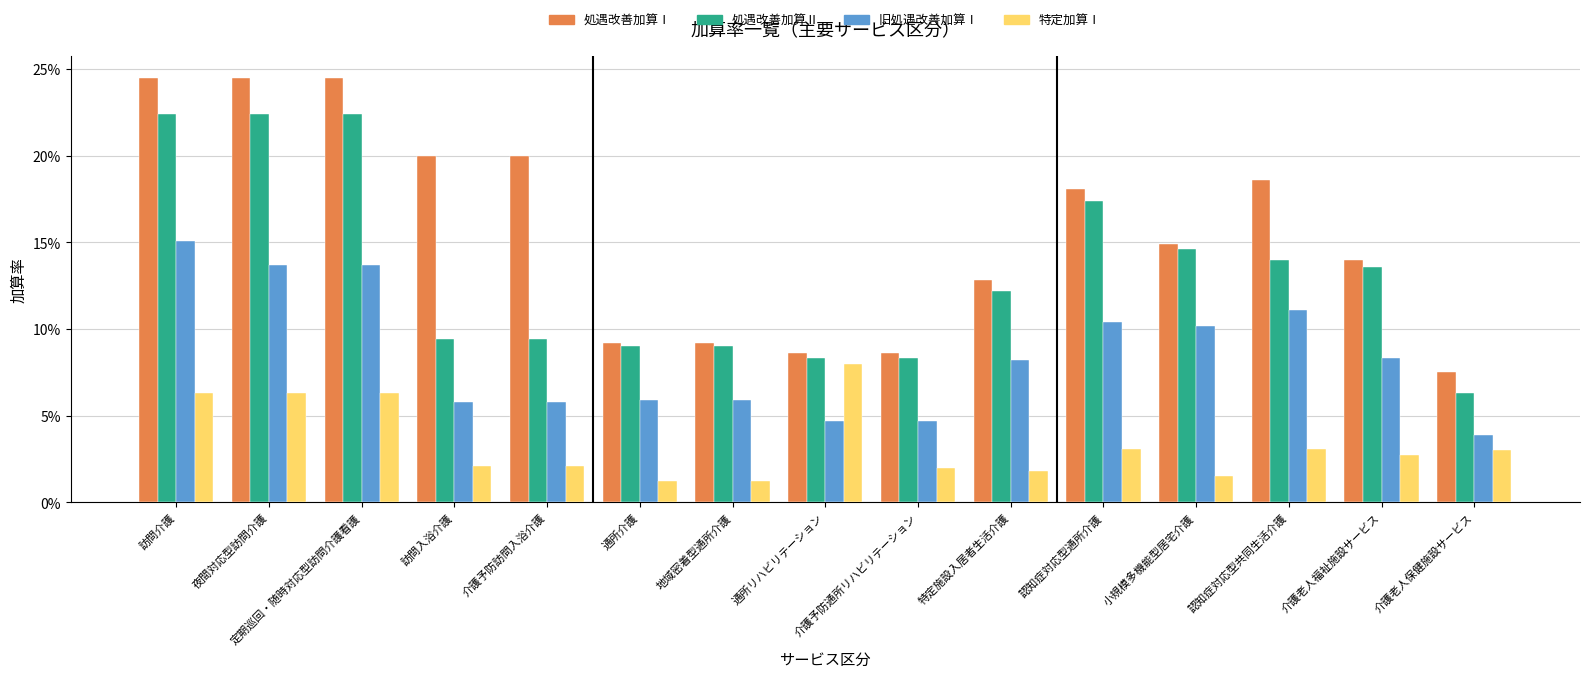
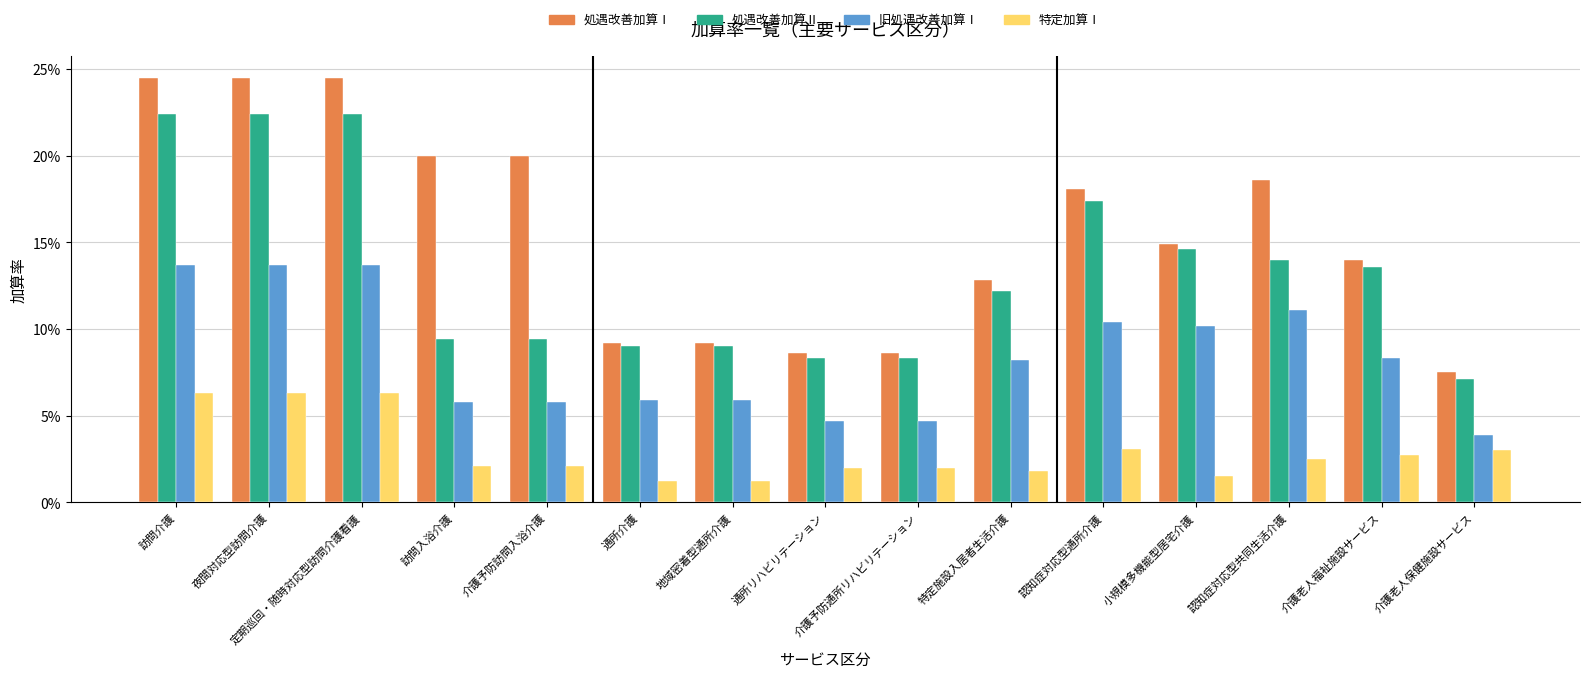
  {
    "処遇改善加算Ⅰ": {
      "訪問介護": "24.5%",
      "夜間対応型訪問介護": "24.5%",
      "定期巡回・随時対応型訪問介護看護": "24.5%",
      "訪問入浴介護": "20.0%",
      "介護予防訪問入浴介護": "20.0%",
      "通所介護": "9.2%",
      "地域密着型通所介護": "9.2%",
      "通所リハビリテーション": "8.6%",
      "介護予防通所リハビリテーション": "8.6%",
      "特定施設入居者生活介護": "12.8%",
      "認知症対応型通所介護": "18.1%",
      "小規模多機能型居宅介護": "14.9%",
      "認知症対応型共同生活介護": "18.6%",
      "介護老人福祉施設サービス": "14.0%",
      "介護老人保健施設サービス": "7.5%"
    },
    "処遇改善加算Ⅱ": {
      "訪問介護": "22.4%",
      "夜間対応型訪問介護": "22.4%",
      "定期巡回・随時対応型訪問介護看護": "22.4%",
      "訪問入浴介護": "9.4%",
      "介護予防訪問入浴介護": "9.4%",
      "通所介護": "9.0%",
      "地域密着型通所介護": "9.0%",
      "通所リハビリテーション": "8.3%",
      "介護予防通所リハビリテーション": "8.3%",
      "特定施設入居者生活介護": "12.2%",
      "認知症対応型通所介護": "17.4%",
      "小規模多機能型居宅介護": "14.6%",
      "認知症対応型共同生活介護": "14.0%",
      "介護老人福祉施設サービス": "13.6%",
-     "介護老人保健施設サービス": "6.3%"
+     "介護老人保健施設サービス": "7.1%"
    },
    "旧処遇改善加算Ⅰ": {
-     "訪問介護": "15.1%",
+     "訪問介護": "13.7%",
      "夜間対応型訪問介護": "13.7%",
      "定期巡回・随時対応型訪問介護看護": "13.7%",
      "訪問入浴介護": "5.8%",
      "介護予防訪問入浴介護": "5.8%",
      "通所介護": "5.9%",
      "地域密着型通所介護": "5.9%",
      "通所リハビリテーション": "4.7%",
      "介護予防通所リハビリテーション": "4.7%",
      "特定施設入居者生活介護": "8.2%",
      "認知症対応型通所介護": "10.4%",
      "小規模多機能型居宅介護": "10.2%",
      "認知症対応型共同生活介護": "11.1%",
      "介護老人福祉施設サービス": "8.3%",
      "介護老人保健施設サービス": "3.9%"
    },
    "特定加算Ⅰ": {
      "訪問介護": "6.3%",
      "夜間対応型訪問介護": "6.3%",
      "定期巡回・随時対応型訪問介護看護": "6.3%",
      "訪問入浴介護": "2.1%",
      "介護予防訪問入浴介護": "2.1%",
      "通所介護": "1.2%",
      "地域密着型通所介護": "1.2%",
-     "通所リハビリテーション": "8.0%",
+     "通所リハビリテーション": "2.0%",
      "介護予防通所リハビリテーション": "2.0%",
      "特定施設入居者生活介護": "1.8%",
      "認知症対応型通所介護": "3.1%",
      "小規模多機能型居宅介護": "1.5%",
-     "認知症対応型共同生活介護": "3.1%",
+     "認知症対応型共同生活介護": "2.5%",
      "介護老人福祉施設サービス": "2.7%",
      "介護老人保健施設サービス": "3.0%"
    }
  }
